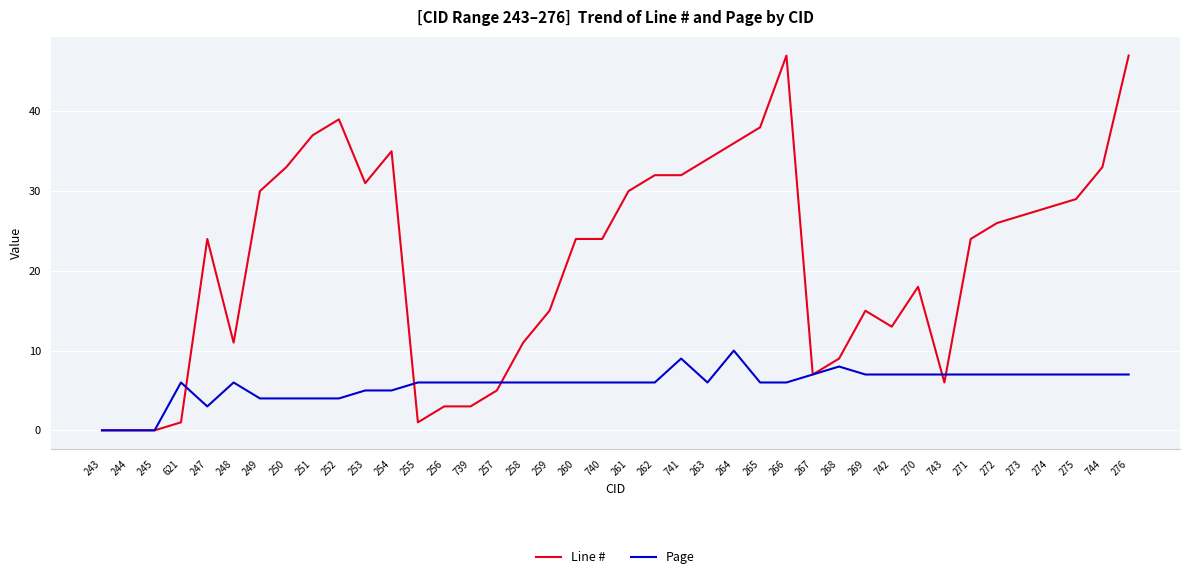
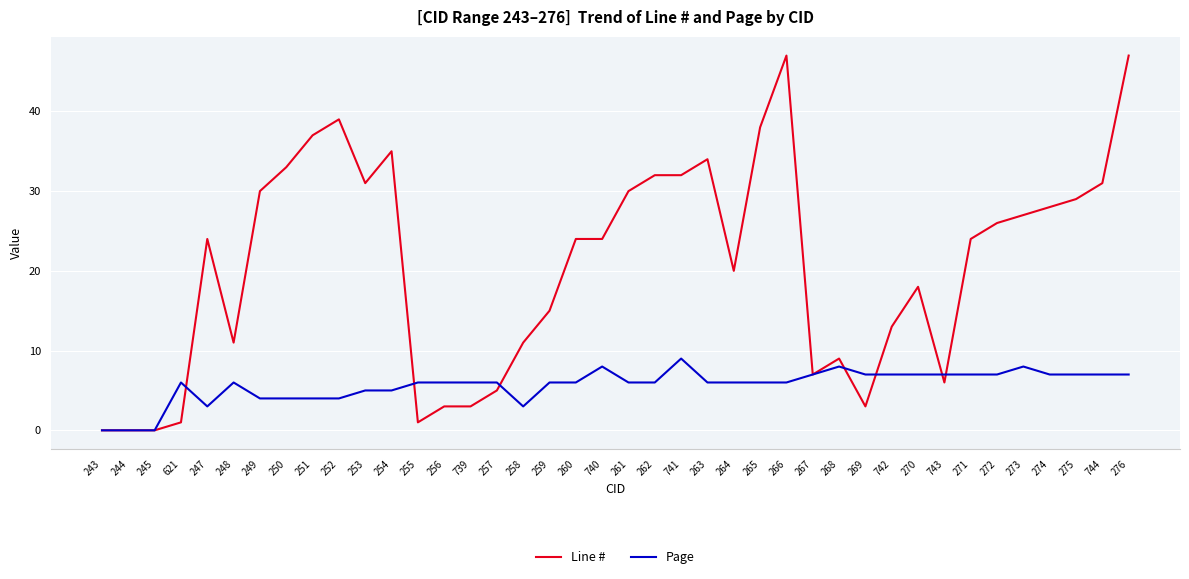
  {
    "Line #": {
      "621": 1,
      "247": 24,
      "248": 11,
      "249": 30,
      "250": 33,
      "251": 37,
      "252": 39,
      "253": 31,
      "254": 35,
      "255": 1,
      "256": 3,
      "739": 3,
      "257": 5,
      "258": 11,
      "259": 15,
      "260": 24,
      "740": 24,
      "261": 30,
      "262": 32,
      "741": 32,
      "263": 34,
-     "264": 36,
+     "264": 20,
      "265": 38,
      "266": 47,
      "268": 9,
-     "269": 15,
+     "269": 3,
      "742": 13,
      "270": 18,
      "743": 6,
      "271": 24,
      "272": 26,
      "273": 27,
      "274": 28,
      "275": 29,
-     "744": 33,
+     "744": 31,
      "276": 47
    },
    "Page": {
      "621": 6,
      "247": 3,
      "248": 6,
      "249": 4,
      "250": 4,
      "251": 4,
      "252": 4,
      "253": 5,
      "254": 5,
      "255": 6,
      "256": 6,
      "739": 6,
      "257": 6,
-     "258": 6,
+     "258": 3,
      "259": 6,
      "260": 6,
-     "740": 6,
+     "740": 8,
      "261": 6,
      "262": 6,
      "741": 9,
      "263": 6,
-     "264": 10,
+     "264": 6,
      "265": 6,
      "266": 6,
      "268": 8,
      "269": 7,
      "742": 7,
      "270": 7,
      "743": 7,
      "271": 7,
      "272": 7,
-     "273": 7,
+     "273": 8,
      "274": 7,
      "275": 7,
      "744": 7,
      "276": 7
    }
  }
